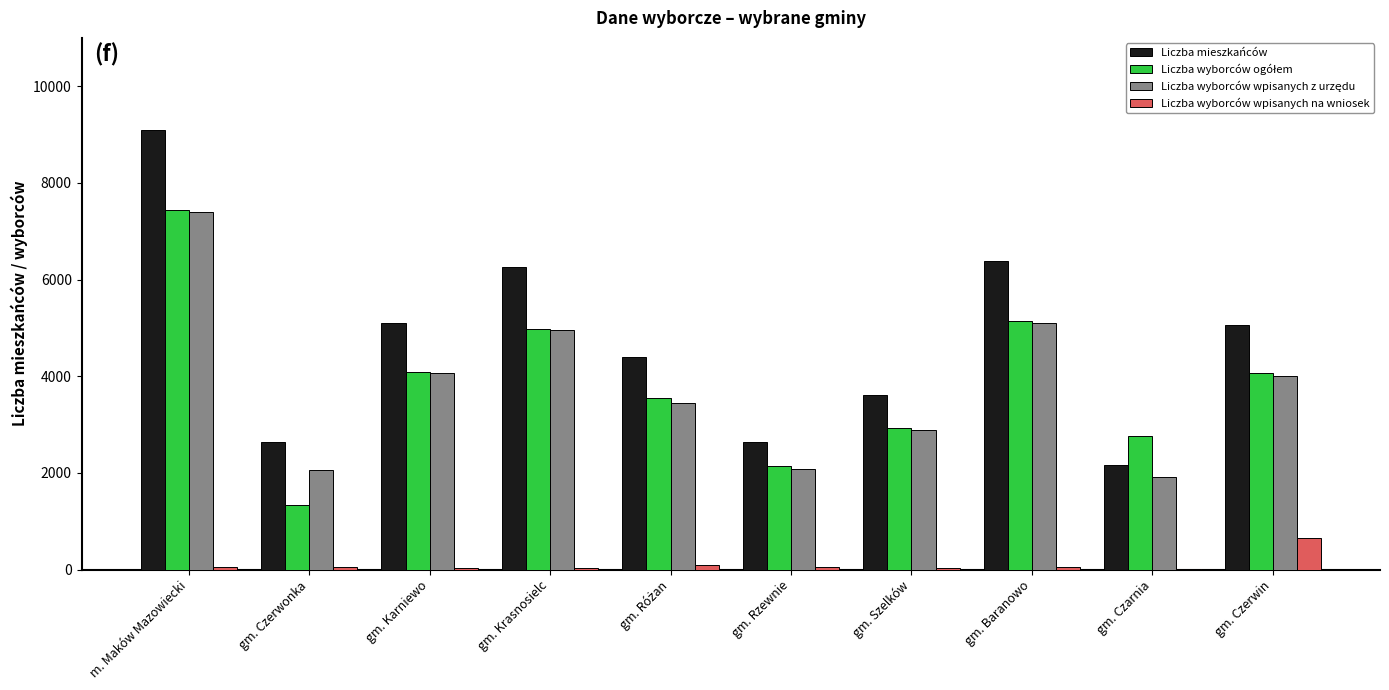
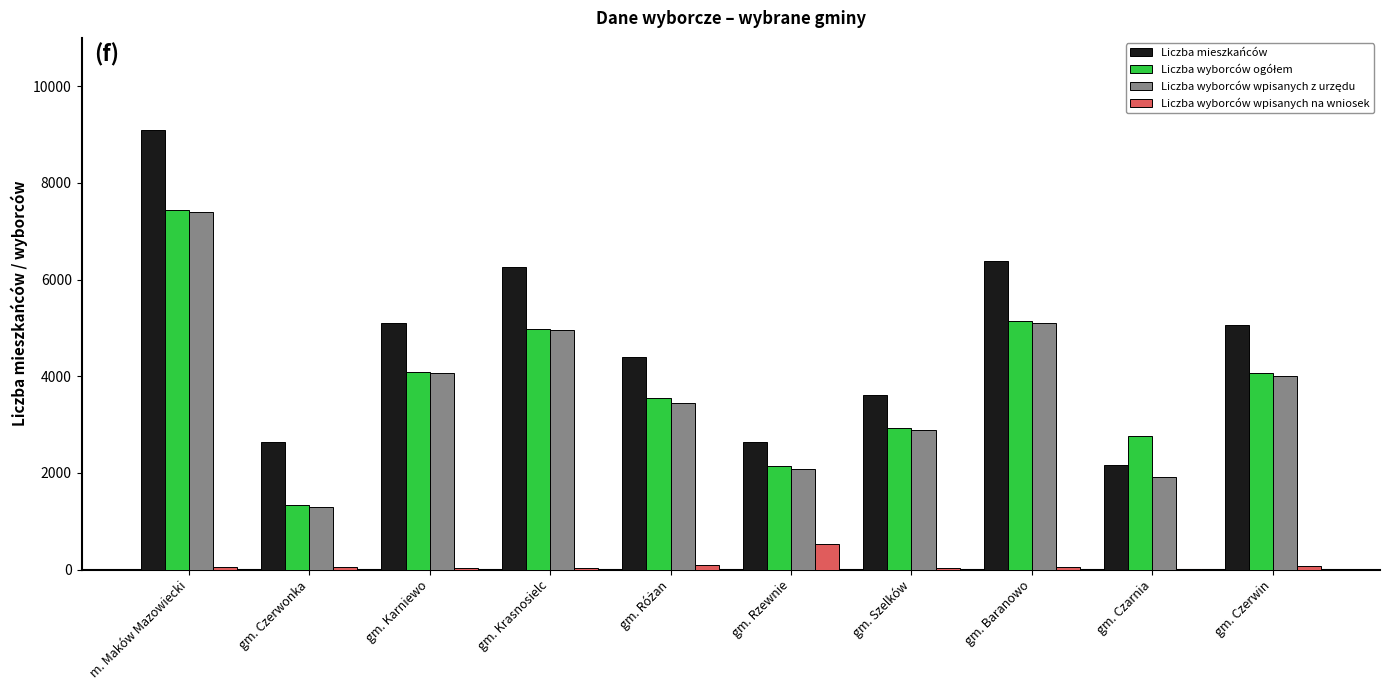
  {
    "Liczba mieszkańców": {
      "m. Maków Mazowiecki": 9100,
      "gm. Czerwonka": 2600,
      "gm. Karniewo": 5100,
      "gm. Krasnosielc": 6300,
      "gm. Różan": 4400,
      "gm. Rzewnie": 2600,
      "gm. Szelków": 3600,
      "gm. Baranowo": 6400,
      "gm. Czarnia": 2200,
      "gm. Czerwin": 5100
    },
    "Liczba wyborców ogółem": {
      "m. Maków Mazowiecki": 7400,
      "gm. Czerwonka": 1300,
      "gm. Karniewo": 4100,
      "gm. Krasnosielc": 5000,
      "gm. Różan": 3500,
      "gm. Rzewnie": 2100,
      "gm. Szelków": 2900,
      "gm. Baranowo": 5100,
      "gm. Czarnia": 2800,
      "gm. Czerwin": 4100
    },
    "Liczba wyborców wpisanych z urzędu": {
      "m. Maków Mazowiecki": 7400,
-     "gm. Czerwonka": 2100,
+     "gm. Czerwonka": 1300,
      "gm. Karniewo": 4100,
      "gm. Krasnosielc": 5000,
      "gm. Różan": 3400,
      "gm. Rzewnie": 2100,
      "gm. Szelków": 2900,
      "gm. Baranowo": 5100,
      "gm. Czarnia": 1900,
      "gm. Czerwin": 4000
    },
    "Liczba wyborców wpisanych na wniosek": {
      "gm. Różan": 100,
-     "gm. Rzewnie": 100,
+     "gm. Rzewnie": 500,
      "gm. Baranowo": 100,
-     "gm. Czerwin": 600
+     "gm. Czerwin": 100
    }
  }
